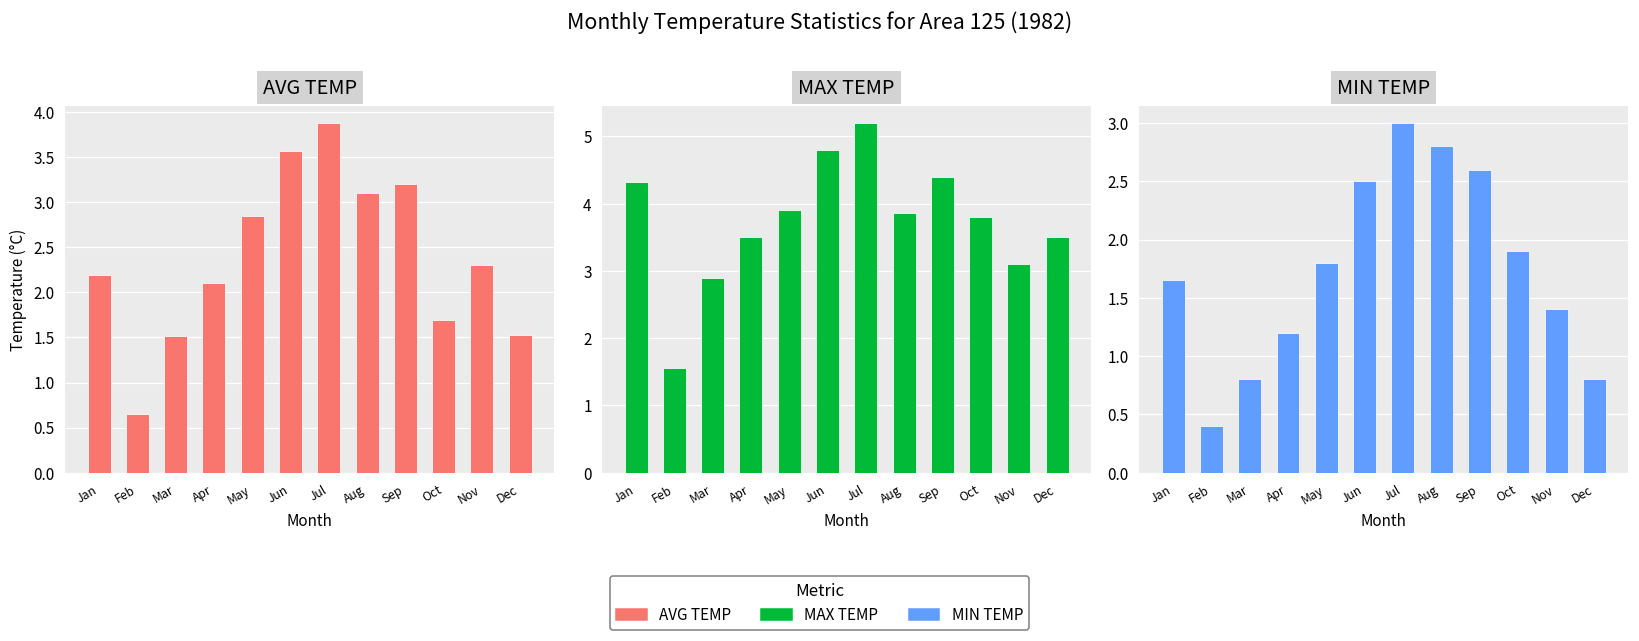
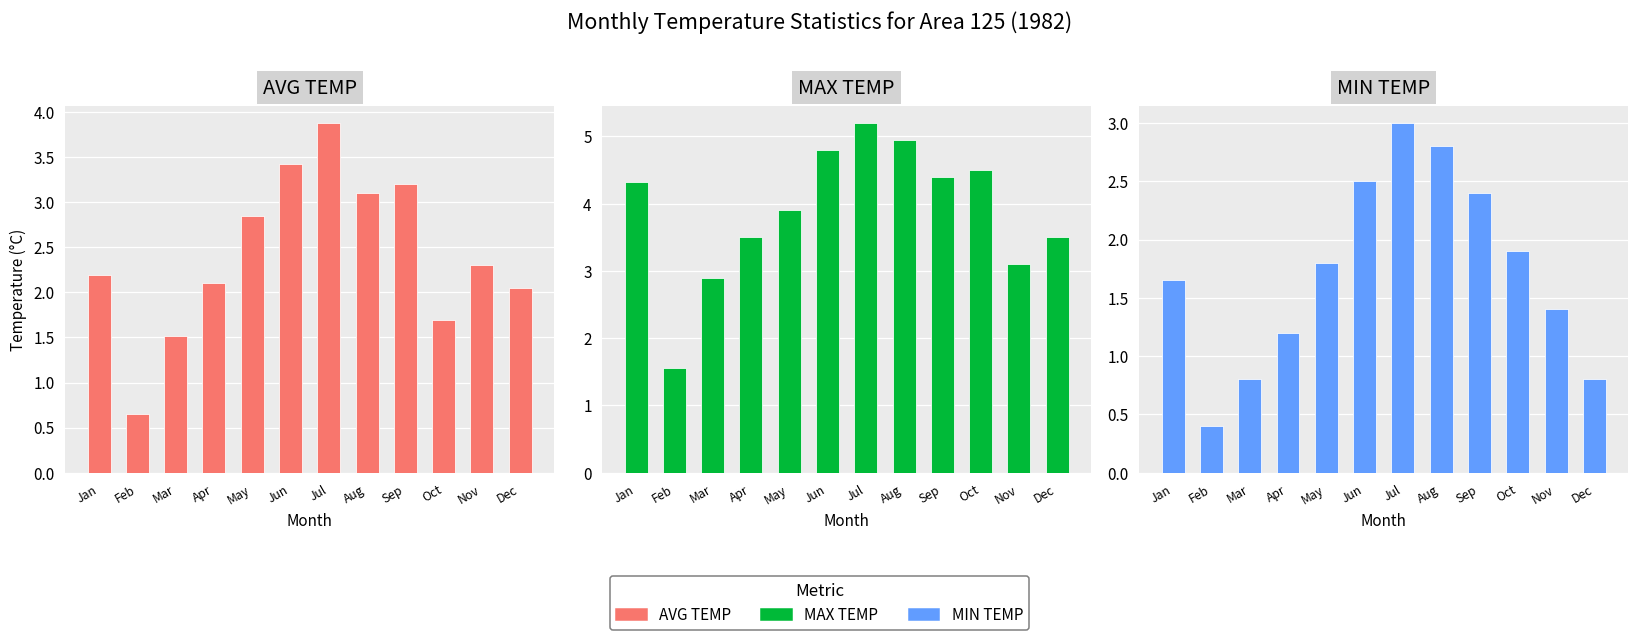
  {
    "AVG TEMP": {
      "Jan": 2.2,
      "Feb": 0.7,
      "Mar": 1.5,
      "Apr": 2.1,
      "May": 2.9,
-     "Jun": 3.6,
+     "Jun": 3.4,
      "Jul": 3.9,
      "Aug": 3.1,
      "Sep": 3.2,
      "Oct": 1.7,
      "Nov": 2.3,
-     "Dec": 1.5
+     "Dec": 2.1
    },
    "MAX TEMP": {
      "Jan": 4.3,
      "Feb": 1.6,
      "Mar": 2.9,
      "Apr": 3.5,
      "May": 3.9,
      "Jun": 4.8,
      "Jul": 5.2,
-     "Aug": 3.9,
+     "Aug": 5.0,
      "Sep": 4.4,
-     "Oct": 3.8,
+     "Oct": 4.5,
      "Nov": 3.1,
      "Dec": 3.5
    },
    "MIN TEMP": {
      "Jan": 1.65,
      "Feb": 0.4,
      "Mar": 0.8,
      "Apr": 1.2,
      "May": 1.8,
      "Jun": 2.5,
      "Jul": 3.0,
      "Aug": 2.8,
-     "Sep": 2.6,
+     "Sep": 2.4,
      "Oct": 1.9,
      "Nov": 1.4,
      "Dec": 0.8
    }
  }
